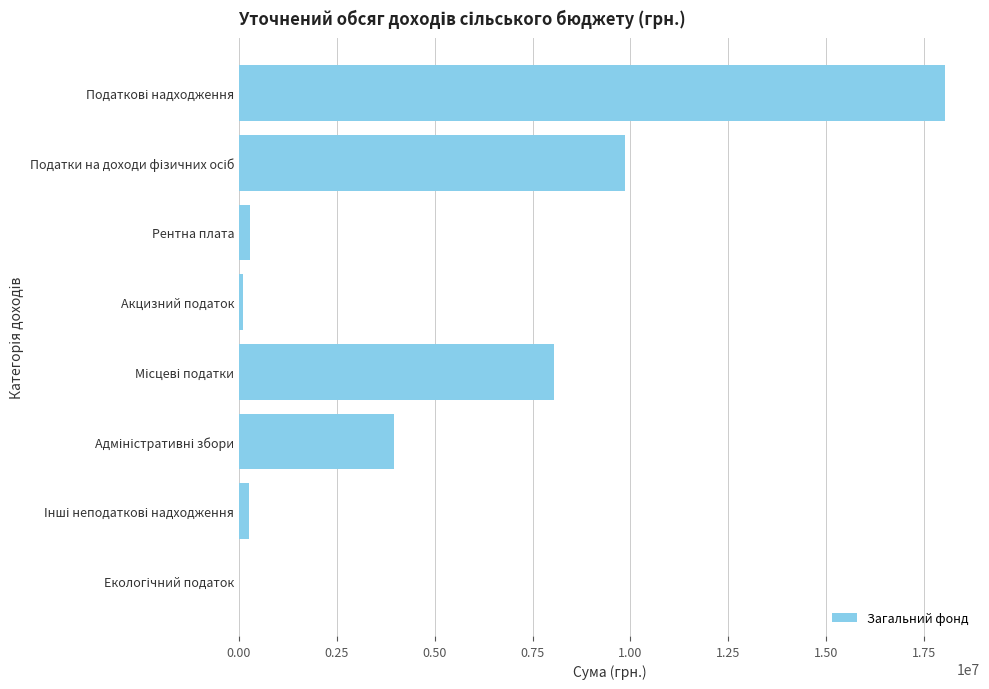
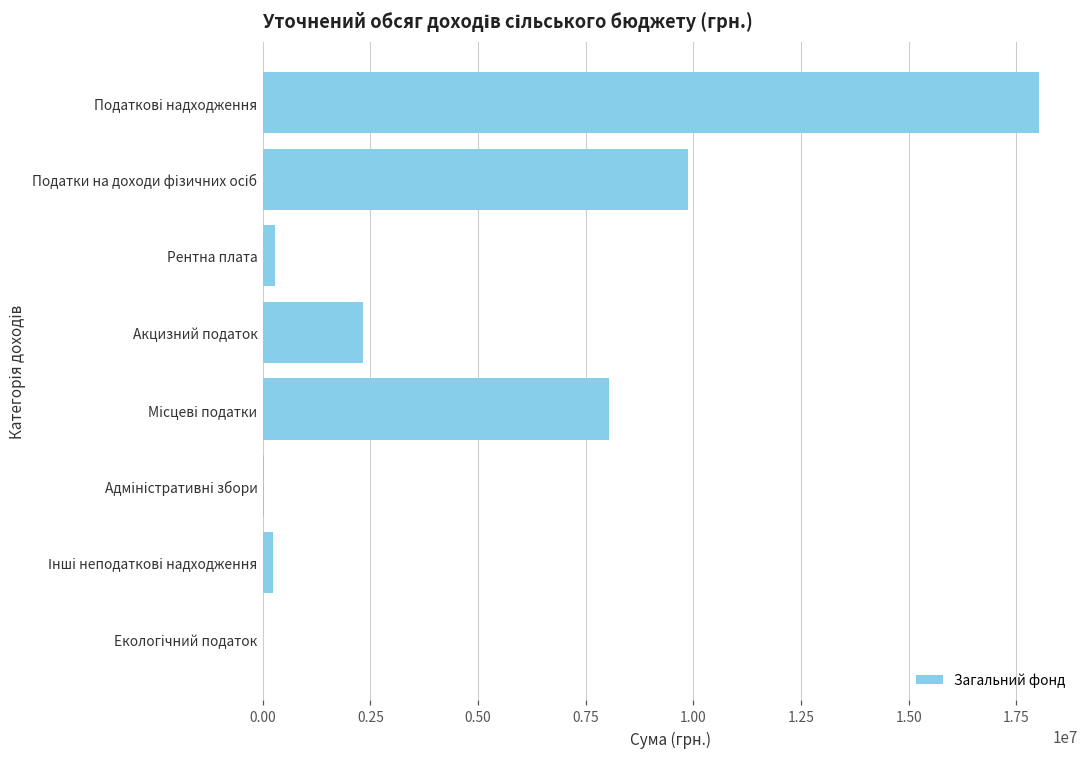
  {
    "Податкові надходження": 18000000,
    "Податки на доходи фізичних осіб": 9900000,
    "Рентна плата": 300000,
-   "Акцизний податок": 100000,
+   "Акцизний податок": 2300000,
    "Місцеві податки": 8000000,
-   "Адміністративні збори": 4000000,
+   "Адміністративні збори": 0,
    "Інші неподаткові надходження": 200000,
    "Екологічний податок": 0
  }
